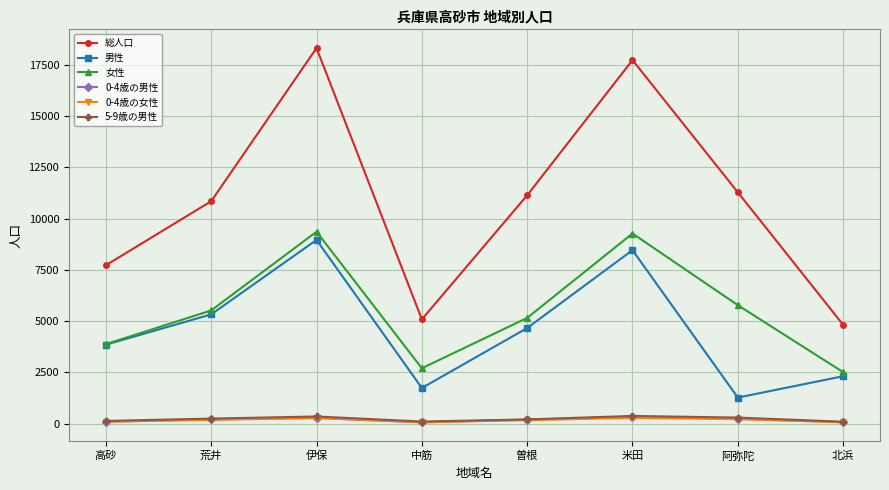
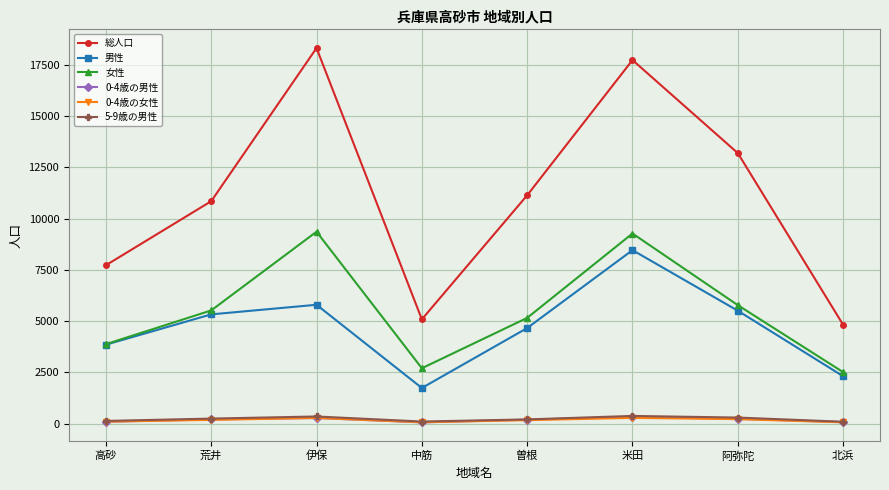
  {
    "総人口": {
      "高砂": 7700,
      "荒井": 10900,
      "伊保": 18300,
      "中筋": 5100,
      "曽根": 11100,
      "米田": 17700,
-     "阿弥陀": 11300,
+     "阿弥陀": 13200,
      "北浜": 4800
    },
    "男性": {
      "荒井": 5300,
-     "伊保": 9000,
+     "伊保": 5800,
      "中筋": 1700,
      "曽根": 4700,
      "米田": 8500,
-     "阿弥陀": 1300,
+     "阿弥陀": 5500,
      "北浜": 2300
    },
    "女性": {
      "荒井": 5500,
      "伊保": 9400,
      "中筋": 2700,
      "曽根": 5200,
      "米田": 9300,
      "阿弥陀": 5800,
      "北浜": 2500
    }
  }
